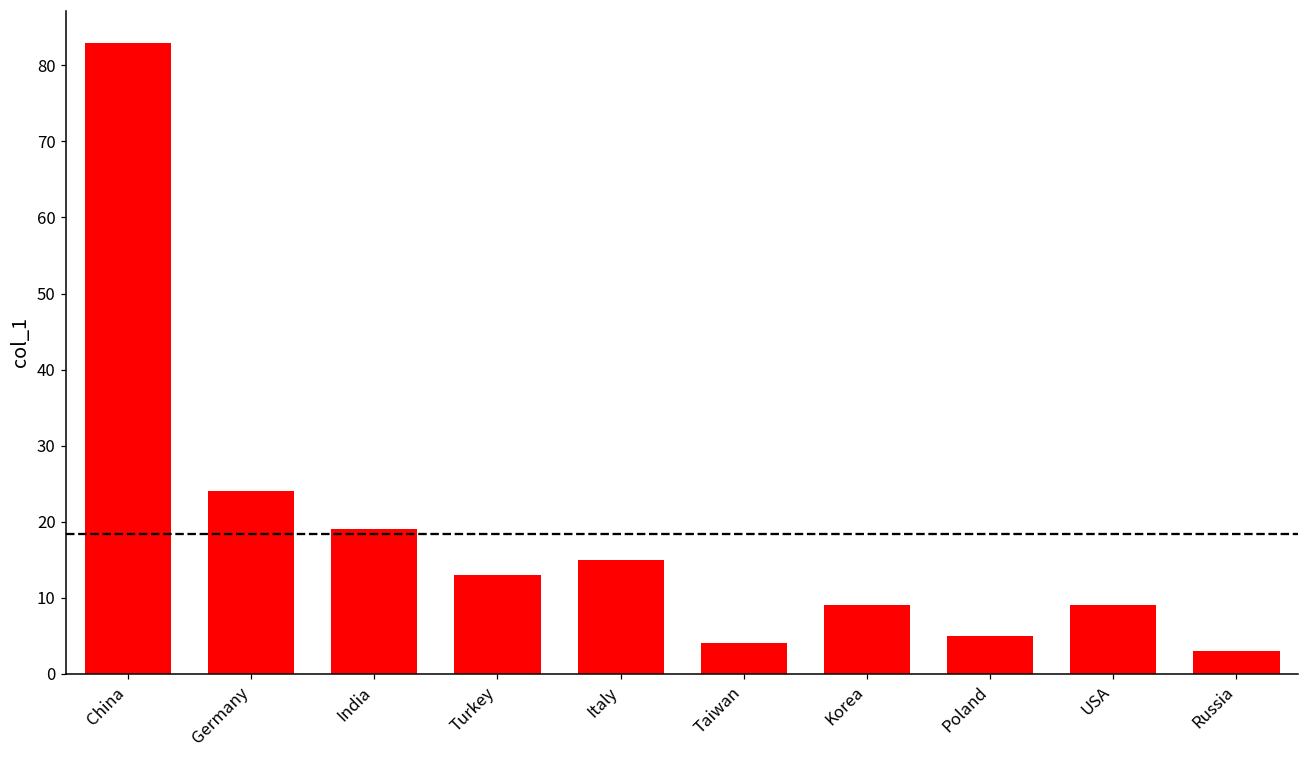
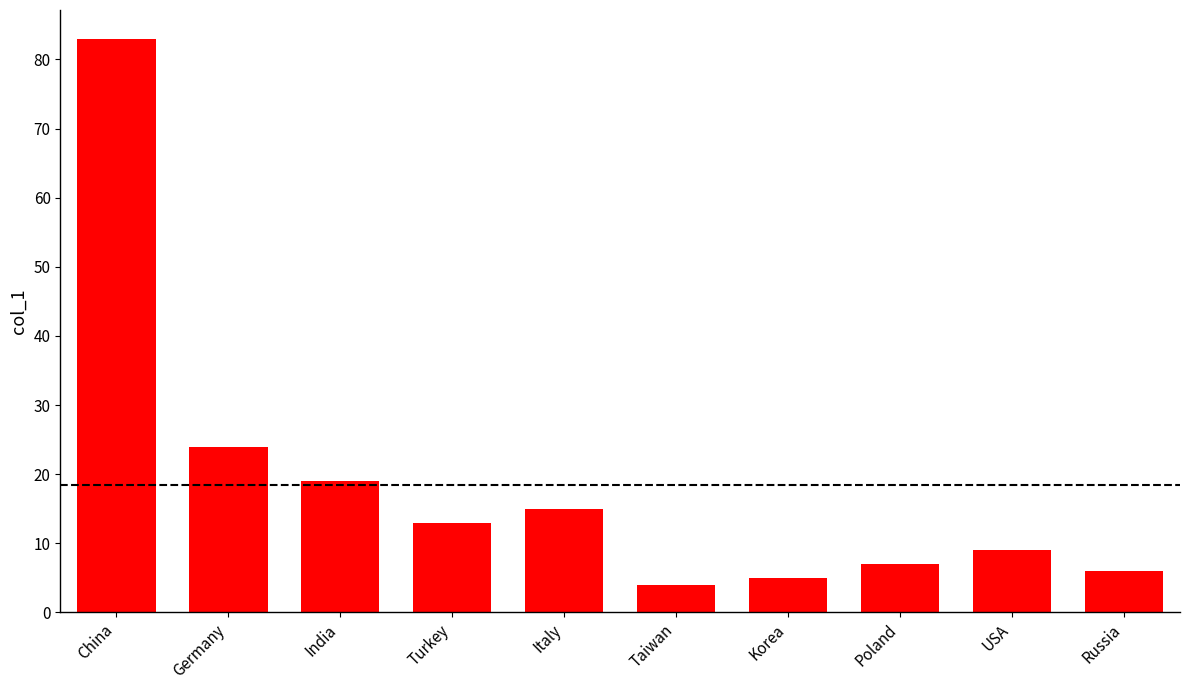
  {
    "China": 83,
    "Germany": 24,
    "India": 19,
    "Turkey": 13,
    "Italy": 15,
    "Taiwan": 4,
-   "Korea": 9,
-   "Poland": 5,
+   "Korea": 5,
+   "Poland": 7,
    "USA": 9,
-   "Russia": 3
+   "Russia": 6
  }
